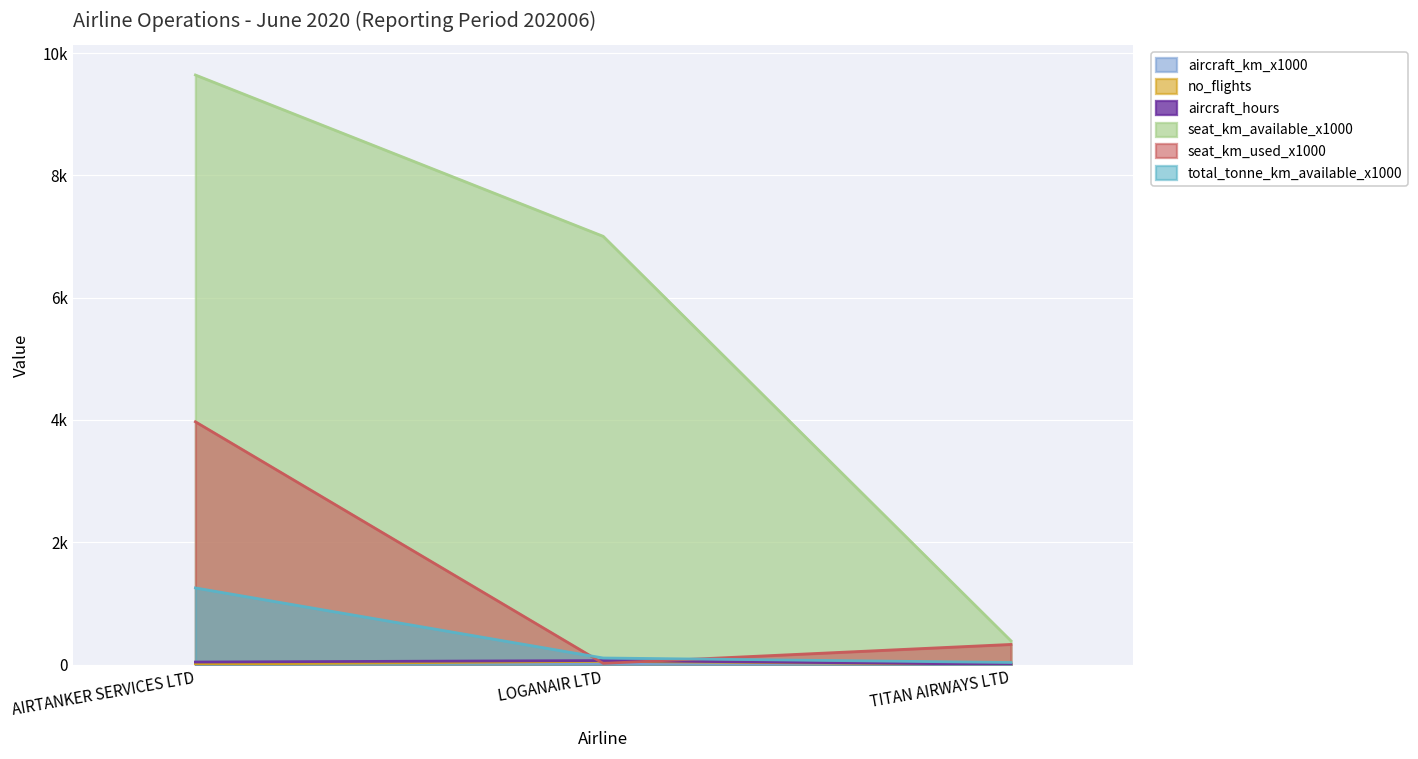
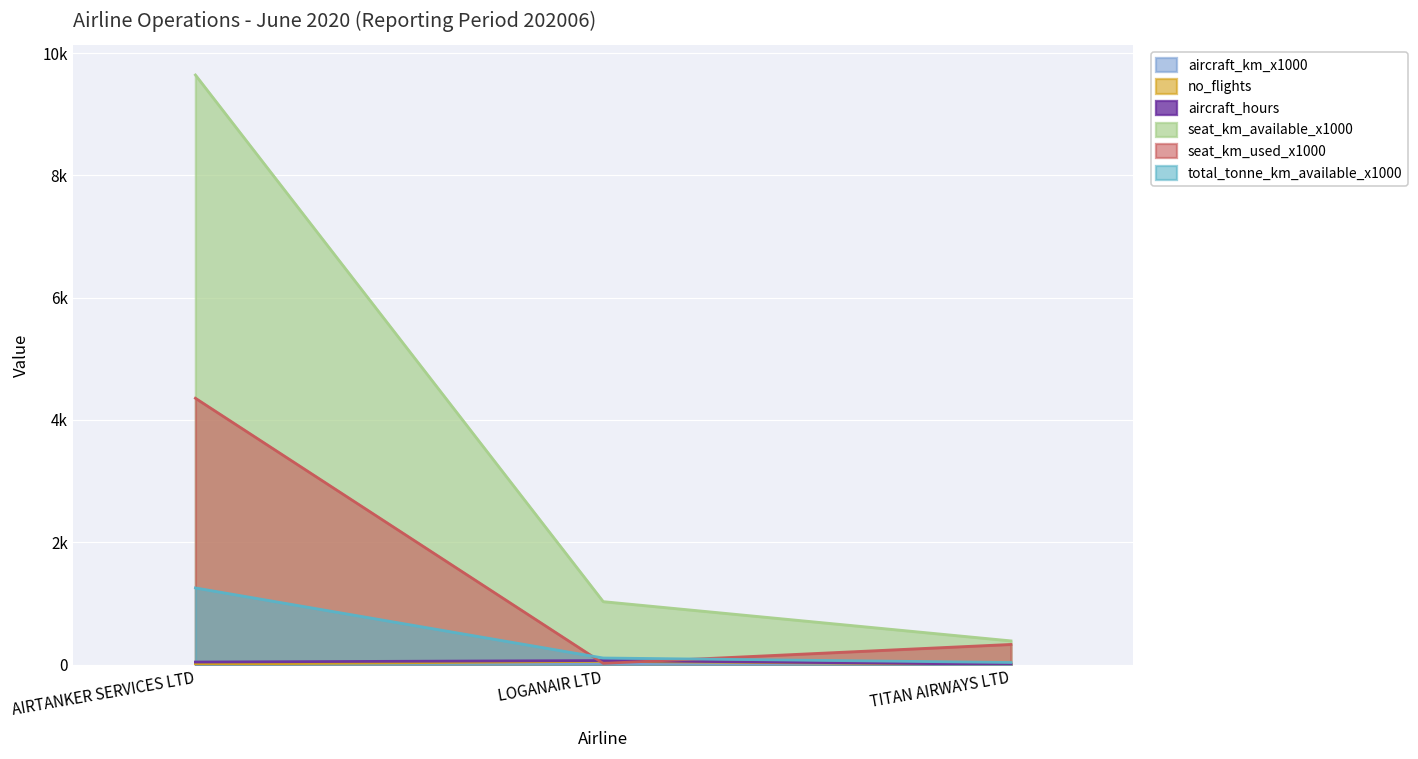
  {
    "seat_km_available_x1000": {
      "AIRTANKER SERVICES LTD": 9600,
-     "LOGANAIR LTD": 7000,
+     "LOGANAIR LTD": 1000,
      "TITAN AIRWAYS LTD": 400
    },
    "seat_km_used_x1000": {
-     "AIRTANKER SERVICES LTD": 4000,
+     "AIRTANKER SERVICES LTD": 4400,
      "TITAN AIRWAYS LTD": 300
    }
  }
